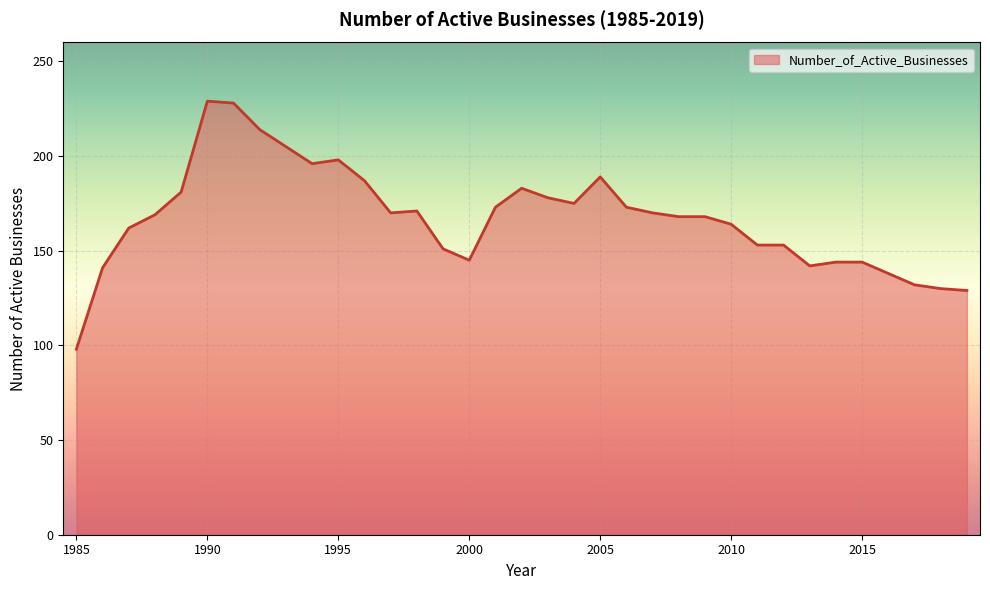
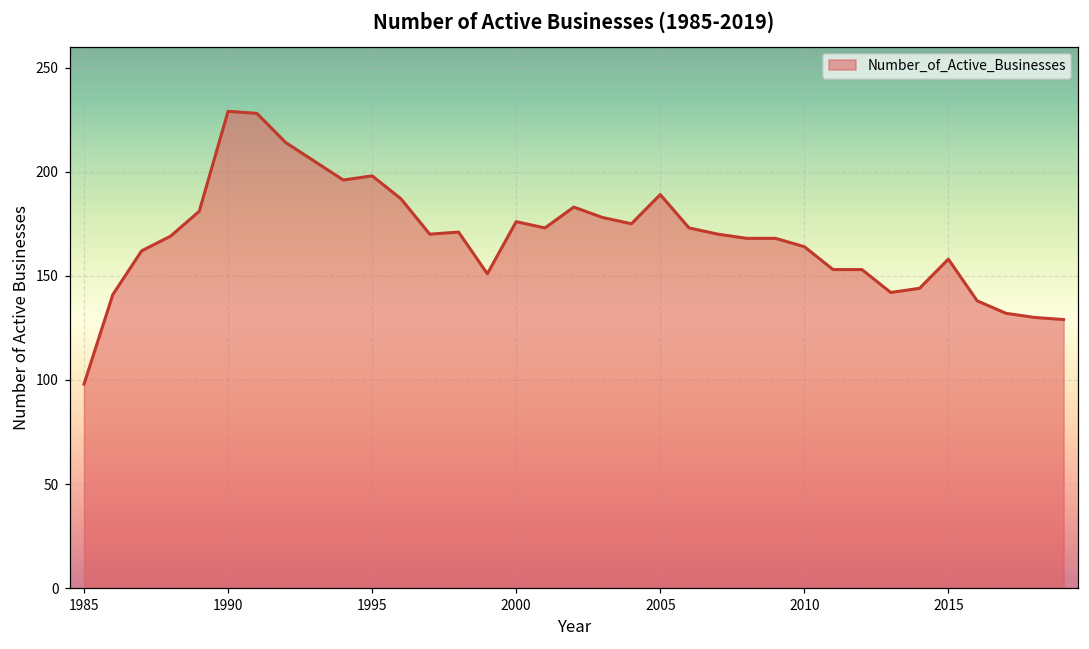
  {
    "1985": 98,
    "1990": 229,
    "1995": 198,
-   "2000": 145,
+   "2000": 176,
    "2005": 189,
    "2010": 164,
-   "2015": 144
+   "2015": 158
  }
